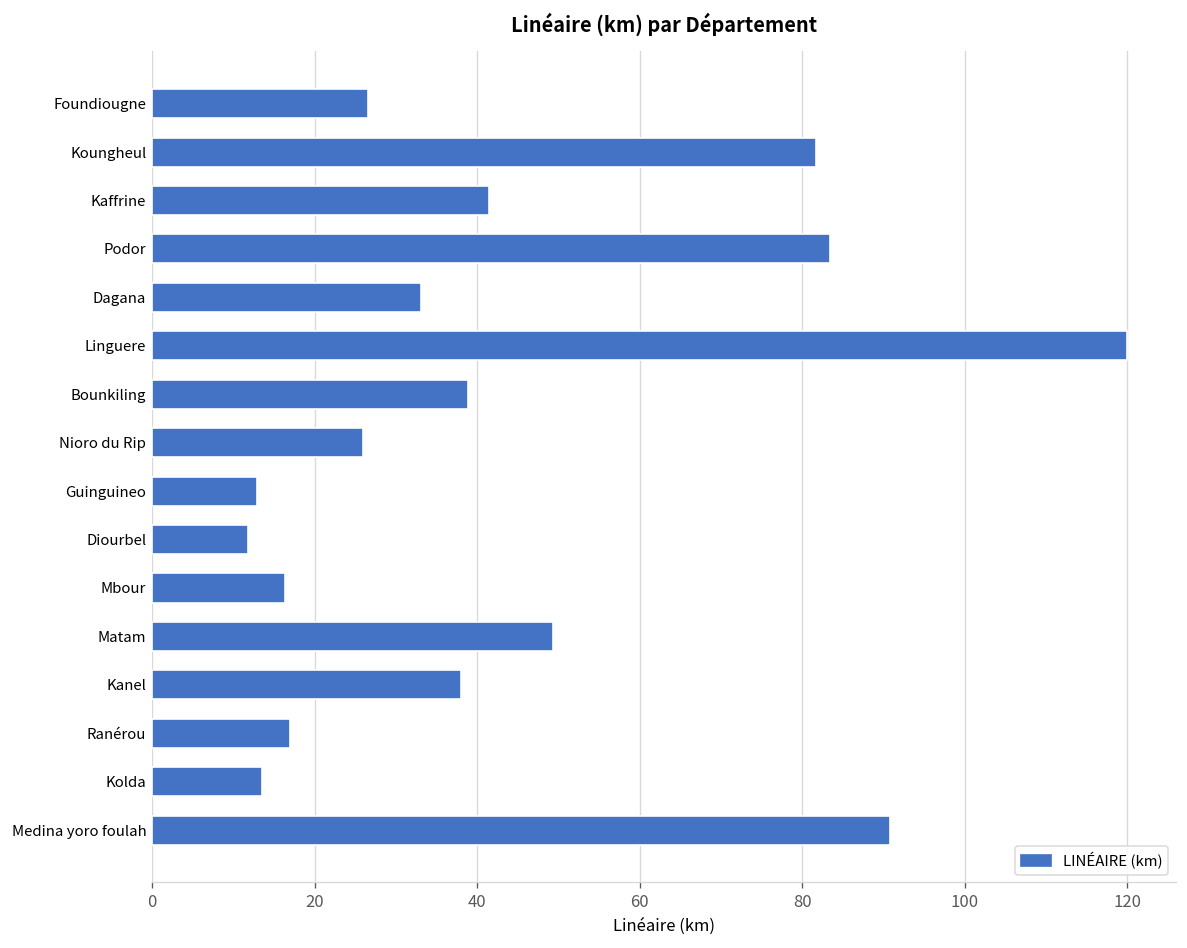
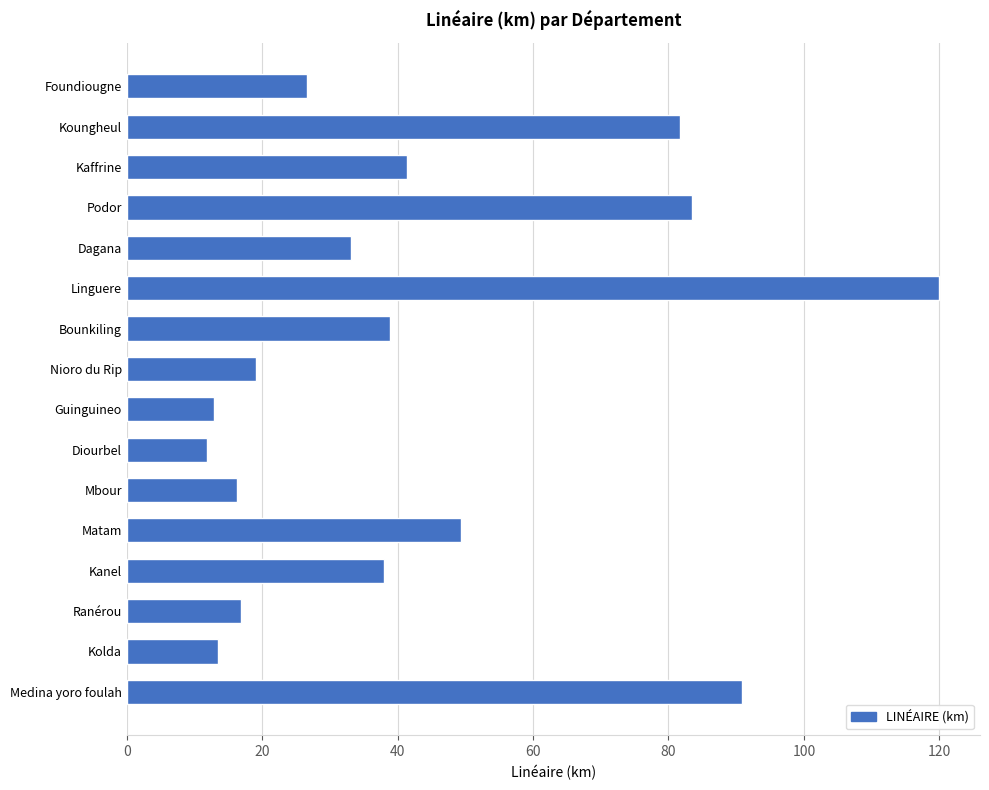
  {
    "Foundiougne": 27,
    "Koungheul": 82,
    "Kaffrine": 41,
    "Podor": 83,
    "Dagana": 33,
    "Linguere": 120,
    "Bounkiling": 39,
-   "Nioro du Rip": 26,
+   "Nioro du Rip": 19,
    "Guinguineo": 13,
    "Diourbel": 12,
    "Mbour": 16,
    "Matam": 49,
    "Kanel": 38,
    "Ranérou": 17,
    "Kolda": 14,
    "Medina yoro foulah": 91
  }
